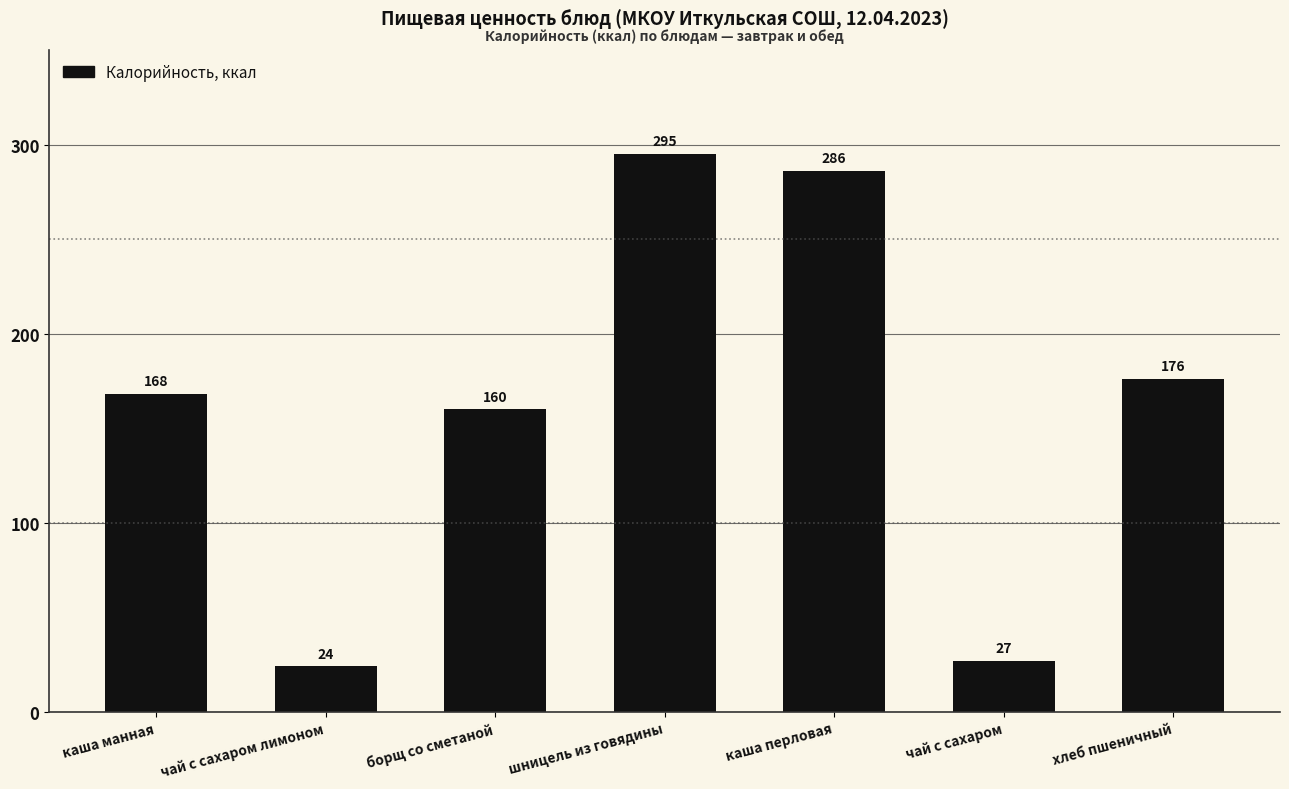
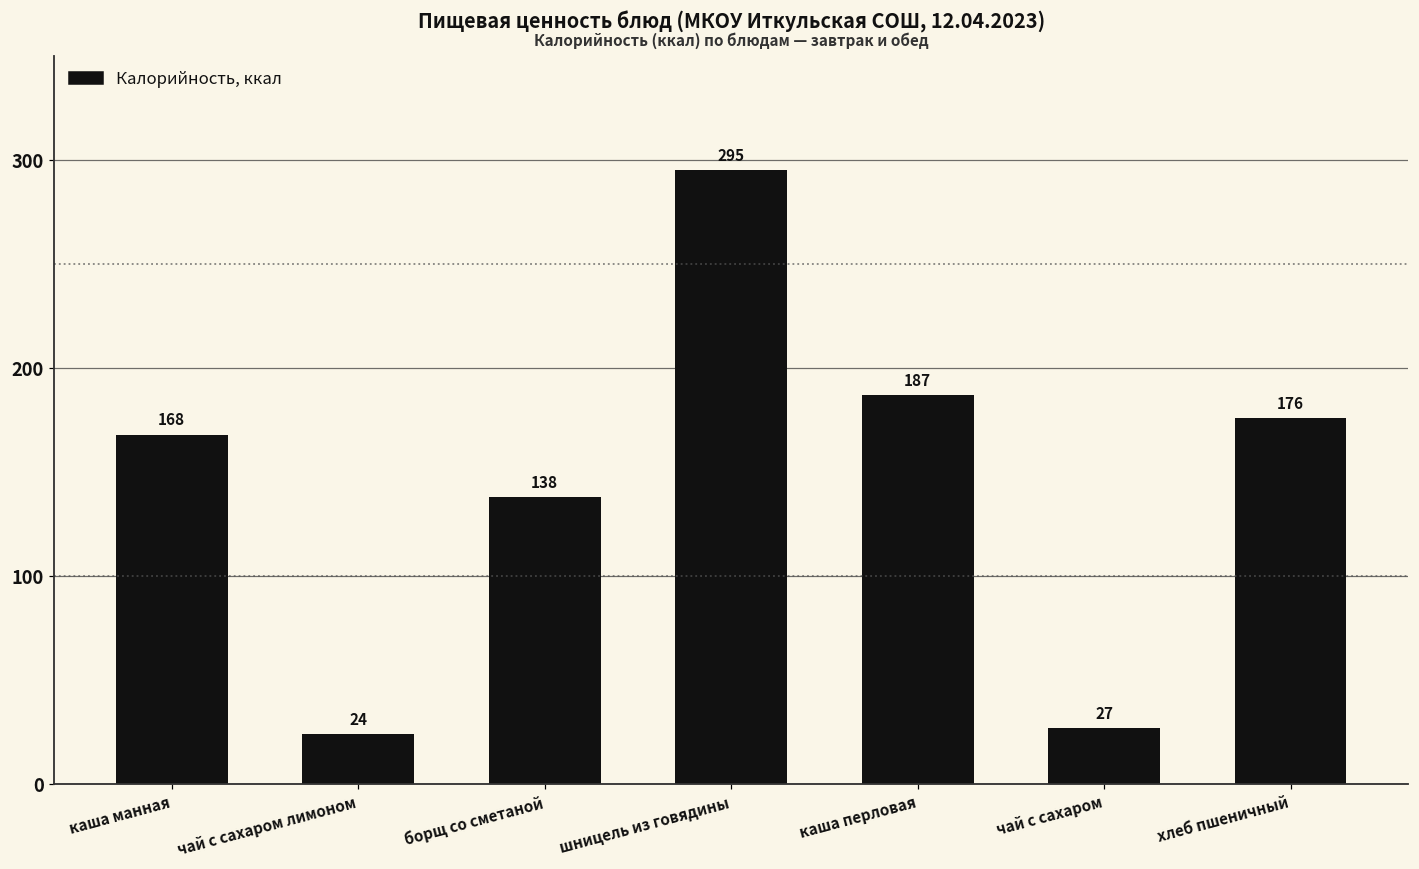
  {
    "каша манная": 168,
    "чай с сахаром лимоном": 24,
-   "борщ со сметаной": 160,
+   "борщ со сметаной": 138,
    "шницель из говядины": 295,
-   "каша перловая": 286,
+   "каша перловая": 187,
    "чай с сахаром": 27,
    "хлеб пшеничный": 176
  }
